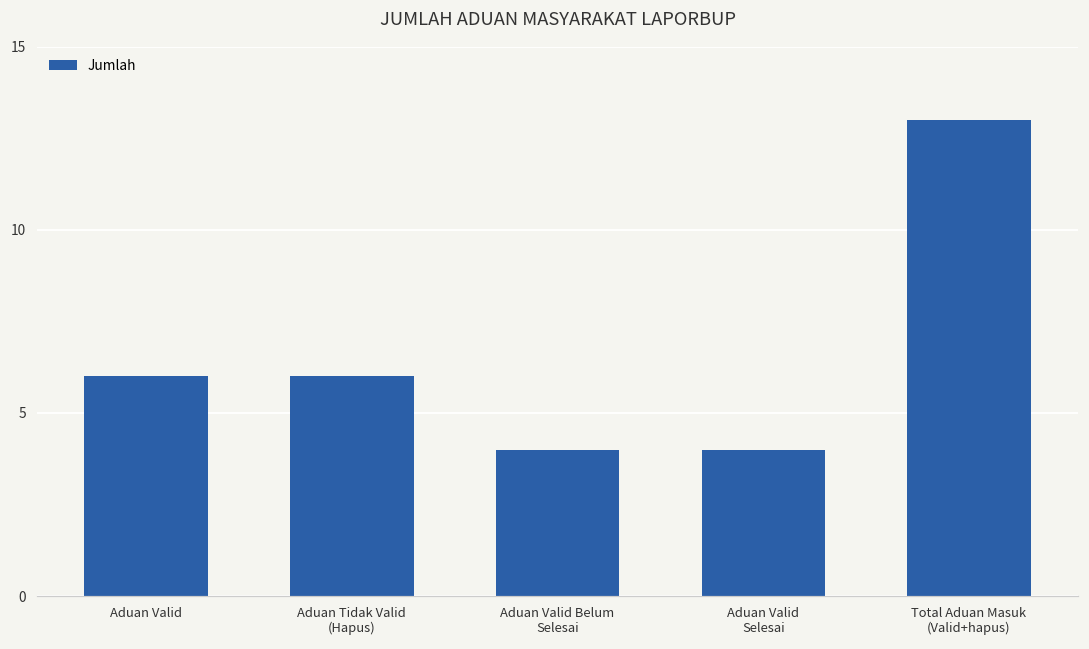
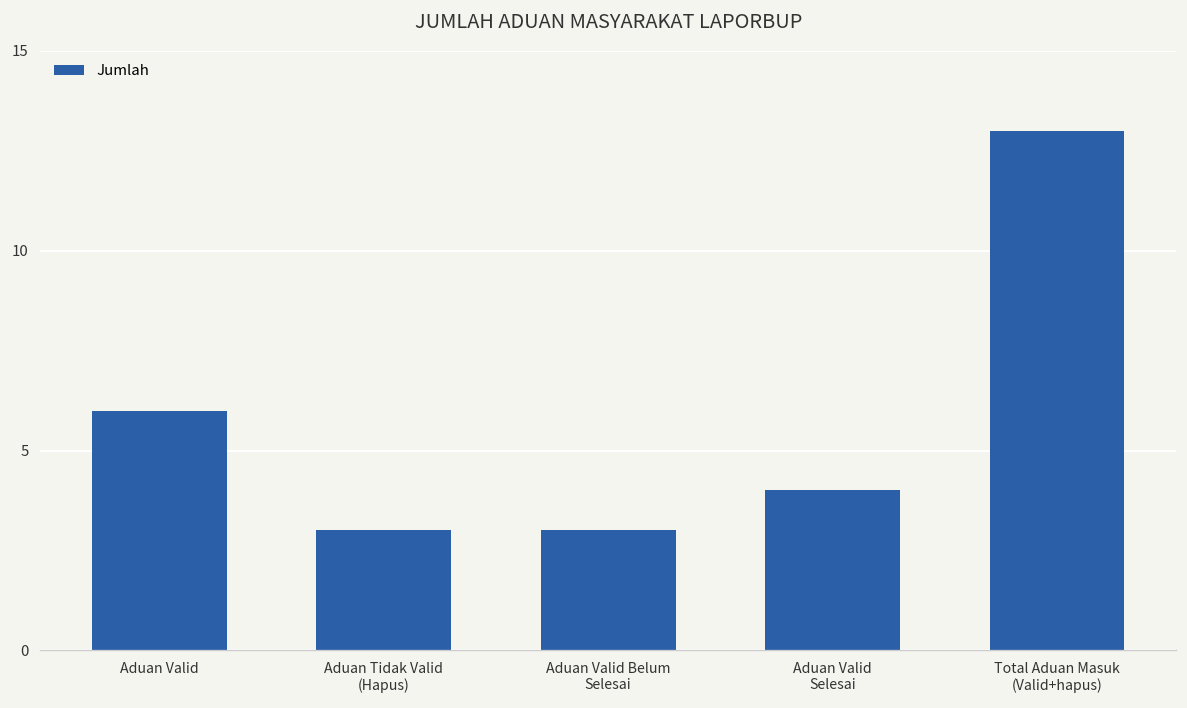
  {
    "Aduan Valid": 6,
-   "Aduan Tidak Valid (Hapus)": 6,
-   "Aduan Valid Belum Selesai": 4,
+   "Aduan Tidak Valid (Hapus)": 3,
+   "Aduan Valid Belum Selesai": 3,
    "Aduan Valid Selesai": 4,
    "Total Aduan Masuk (Valid+hapus)": 13
  }
